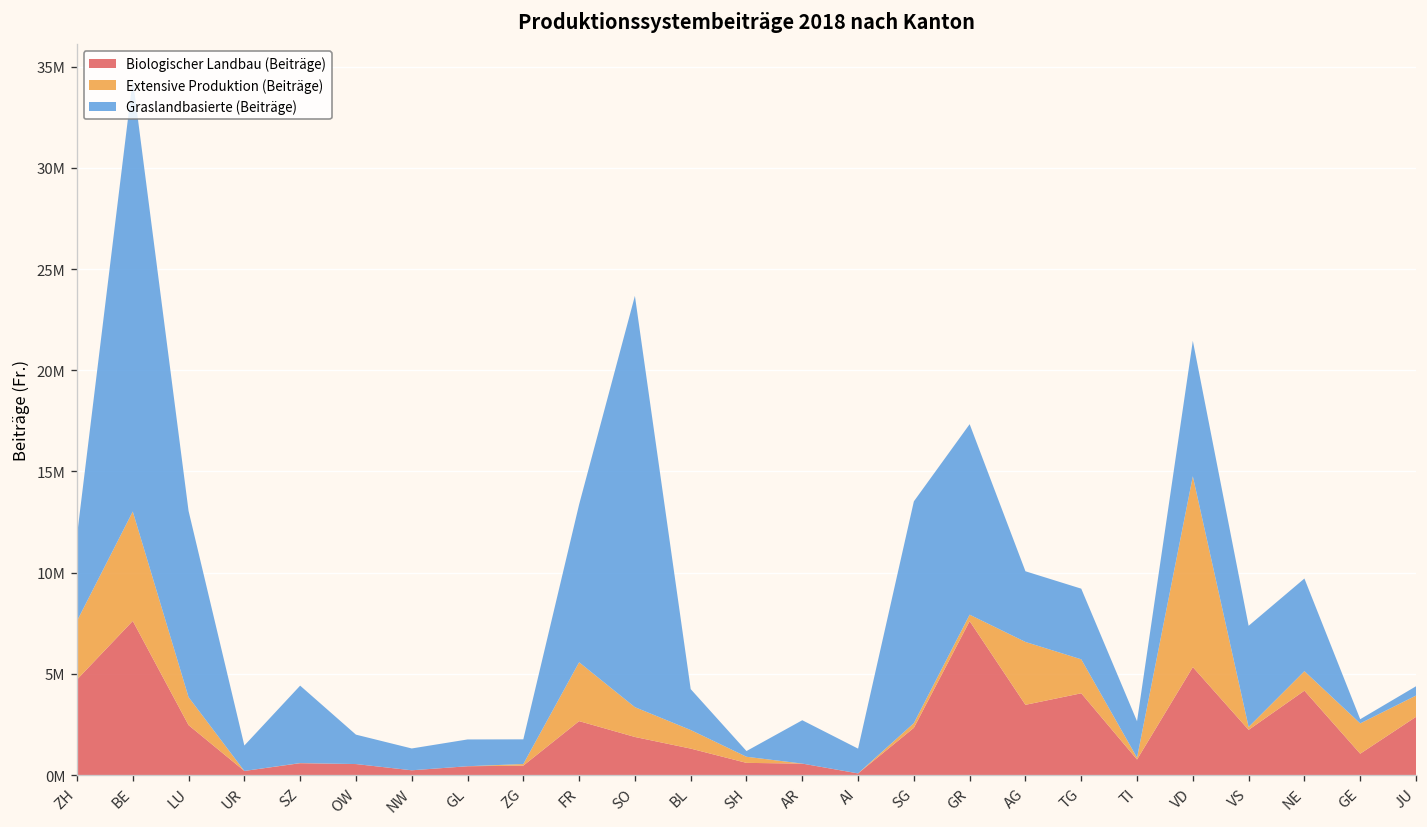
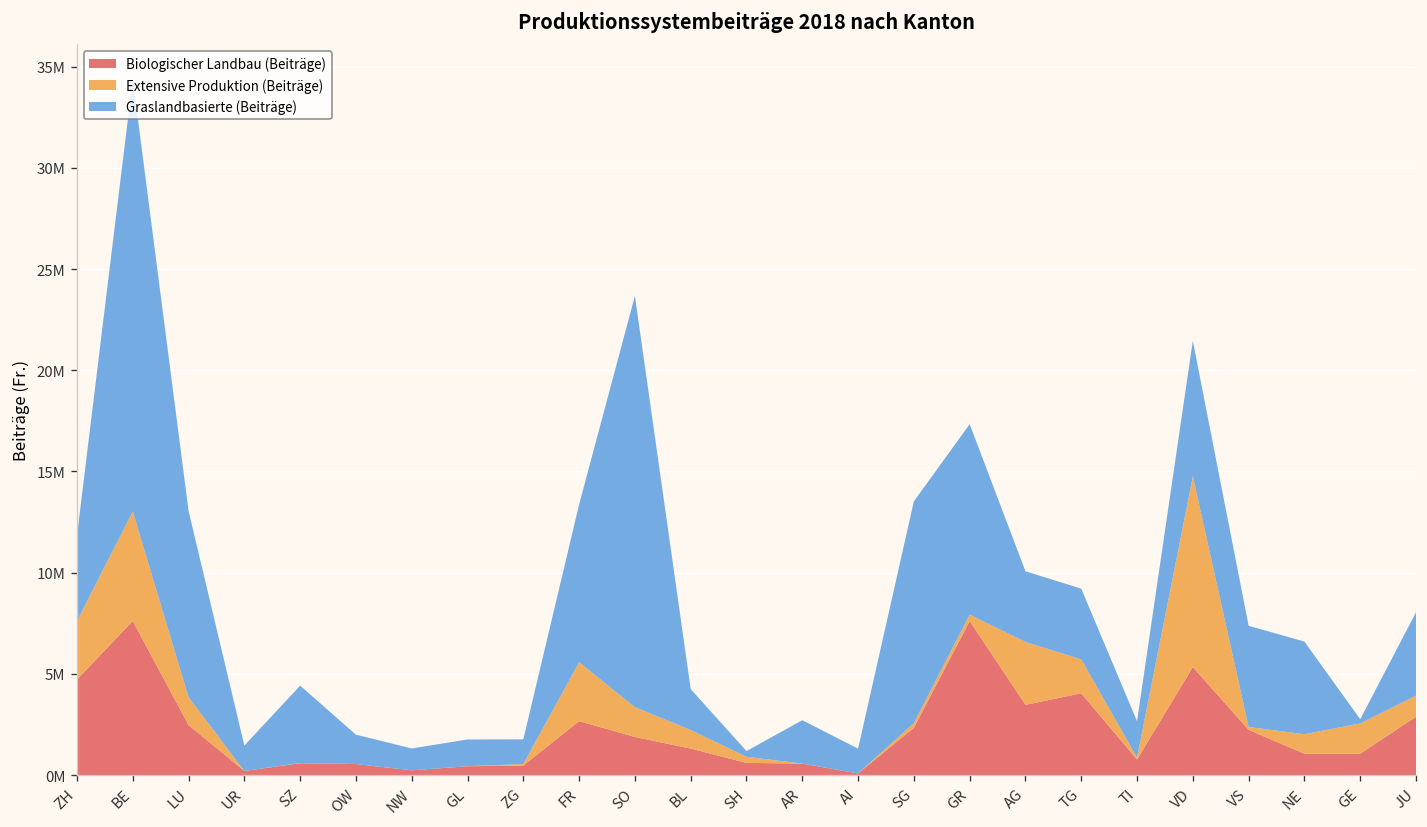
  {
    "Biologischer Landbau (Beiträge)": {
      "ZH": 4700000,
      "BE": 7600000,
      "LU": 2500000,
      "FR": 2700000,
      "SO": 1900000,
      "BL": 1300000,
      "SH": 600000,
      "SG": 2300000,
      "GR": 7600000,
      "AG": 3500000,
      "TG": 4000000,
      "VD": 5300000,
-     "NE": 4200000,
+     "NE": 1100000,
      "GE": 1100000,
      "JU": 2900000
    },
    "Extensive Produktion (Beiträge)": {
      "ZH": 2900000,
      "BE": 5400000,
      "LU": 1400000,
      "FR": 2900000,
      "SO": 1500000,
      "BL": 900000,
      "SH": 300000,
      "SG": 200000,
      "GR": 300000,
      "AG": 3100000,
      "TG": 1700000,
      "VD": 9400000,
      "NE": 1000000,
      "GE": 1500000,
      "JU": 1100000
    },
    "Graslandbasierte (Beiträge)": {
      "ZH": 4200000,
      "LU": 9200000,
      "UR": 1300000,
      "SZ": 3800000,
      "OW": 1500000,
      "NW": 1100000,
      "GL": 1300000,
      "ZG": 1200000,
      "FR": 7800000,
      "SO": 20300000,
      "BL": 2000000,
      "SH": 300000,
      "AR": 2100000,
      "AI": 1200000,
      "SG": 11000000,
      "GR": 9400000,
      "AG": 3500000,
      "TG": 3500000,
      "TI": 1800000,
      "VD": 6700000,
      "VS": 5000000,
      "NE": 4600000,
      "GE": 200000,
-     "JU": 500000
+     "JU": 4100000
    }
  }
